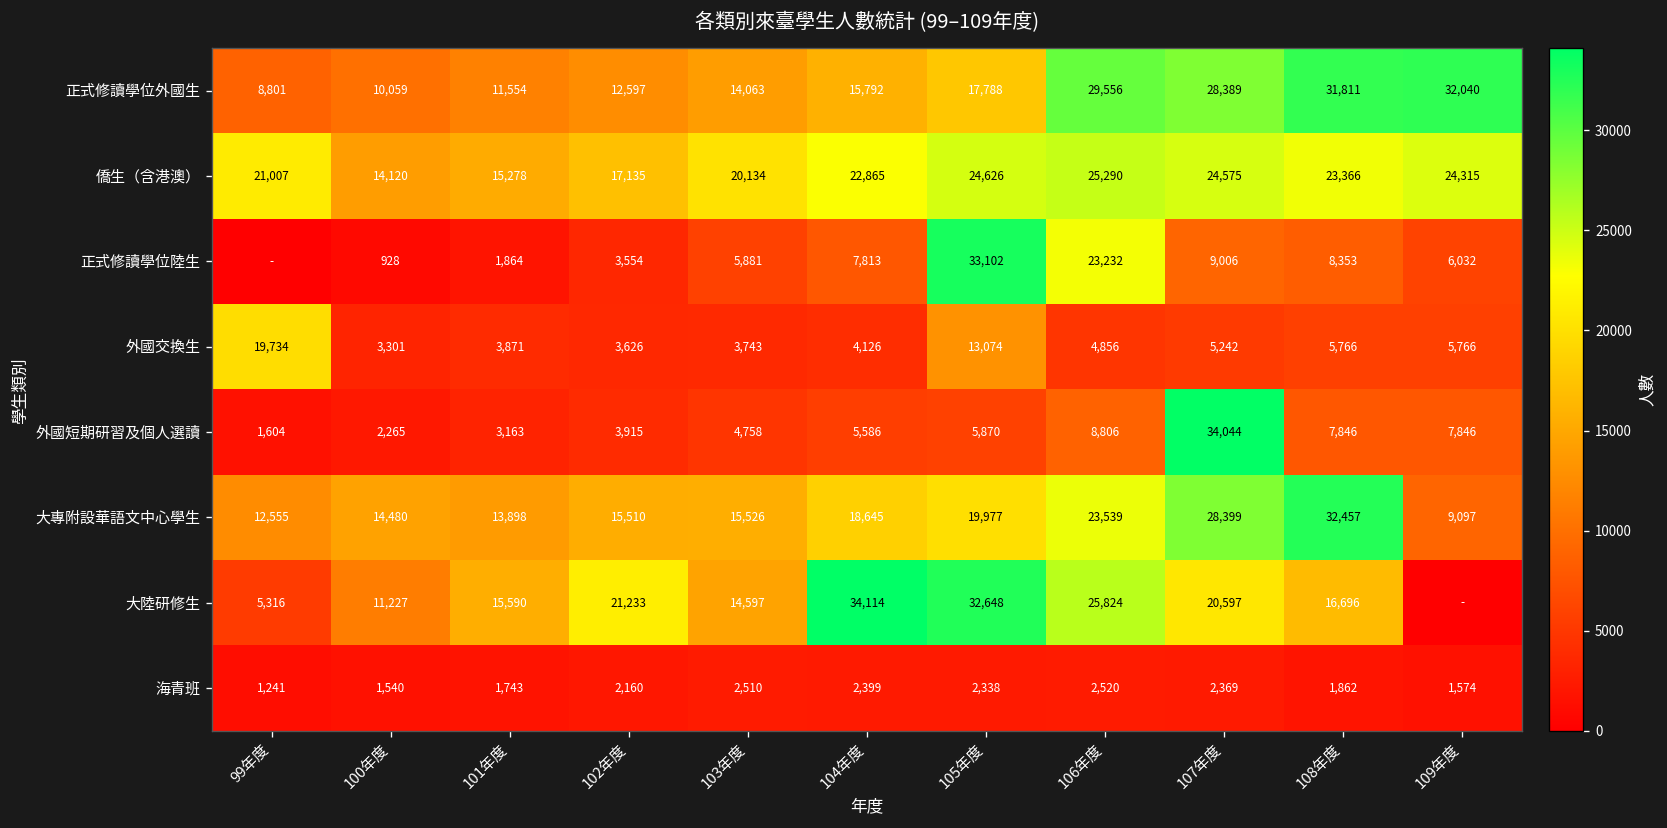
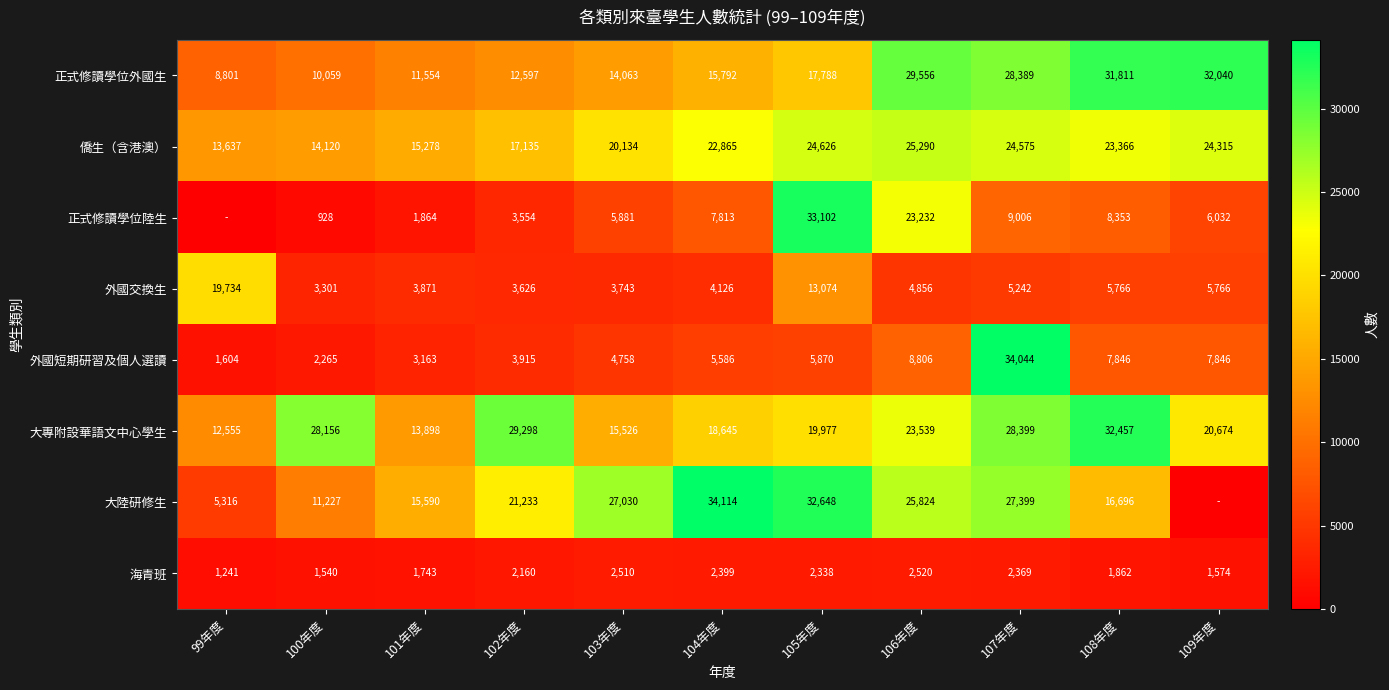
  {
    "正式修讀學位外國生": {
      "99年度": "8,801",
      "100年度": "10,059",
      "101年度": "11,554",
      "102年度": "12,597",
      "103年度": "14,063",
      "104年度": "15,792",
      "105年度": "17,788",
      "106年度": "29,556",
      "107年度": "28,389",
      "108年度": "31,811",
      "109年度": "32,040"
    },
    "僑生（含港澳）": {
-     "99年度": "21,007",
+     "99年度": "13,637",
      "100年度": "14,120",
      "101年度": "15,278",
      "102年度": "17,135",
      "103年度": "20,134",
      "104年度": "22,865",
      "105年度": "24,626",
      "106年度": "25,290",
      "107年度": "24,575",
      "108年度": "23,366",
      "109年度": "24,315"
    },
    "正式修讀學位陸生": {
      "100年度": "928",
      "101年度": "1,864",
      "102年度": "3,554",
      "103年度": "5,881",
      "104年度": "7,813",
      "105年度": "33,102",
      "106年度": "23,232",
      "107年度": "9,006",
      "108年度": "8,353",
      "109年度": "6,032"
    },
    "外國交換生": {
      "99年度": "19,734",
      "100年度": "3,301",
      "101年度": "3,871",
      "102年度": "3,626",
      "103年度": "3,743",
      "104年度": "4,126",
      "105年度": "13,074",
      "106年度": "4,856",
      "107年度": "5,242",
      "108年度": "5,766",
      "109年度": "5,766"
    },
    "外國短期研習及個人選讀": {
      "99年度": "1,604",
      "100年度": "2,265",
      "101年度": "3,163",
      "102年度": "3,915",
      "103年度": "4,758",
      "104年度": "5,586",
      "105年度": "5,870",
      "106年度": "8,806",
      "107年度": "34,044",
      "108年度": "7,846",
      "109年度": "7,846"
    },
    "大專附設華語文中心學生": {
      "99年度": "12,555",
-     "100年度": "14,480",
+     "100年度": "28,156",
      "101年度": "13,898",
-     "102年度": "15,510",
+     "102年度": "29,298",
      "103年度": "15,526",
      "104年度": "18,645",
      "105年度": "19,977",
      "106年度": "23,539",
      "107年度": "28,399",
      "108年度": "32,457",
-     "109年度": "9,097"
+     "109年度": "20,674"
    },
    "大陸研修生": {
      "99年度": "5,316",
      "100年度": "11,227",
      "101年度": "15,590",
      "102年度": "21,233",
-     "103年度": "14,597",
+     "103年度": "27,030",
      "104年度": "34,114",
      "105年度": "32,648",
      "106年度": "25,824",
-     "107年度": "20,597",
+     "107年度": "27,399",
      "108年度": "16,696"
    },
    "海青班": {
      "99年度": "1,241",
      "100年度": "1,540",
      "101年度": "1,743",
      "102年度": "2,160",
      "103年度": "2,510",
      "104年度": "2,399",
      "105年度": "2,338",
      "106年度": "2,520",
      "107年度": "2,369",
      "108年度": "1,862",
      "109年度": "1,574"
    }
  }
